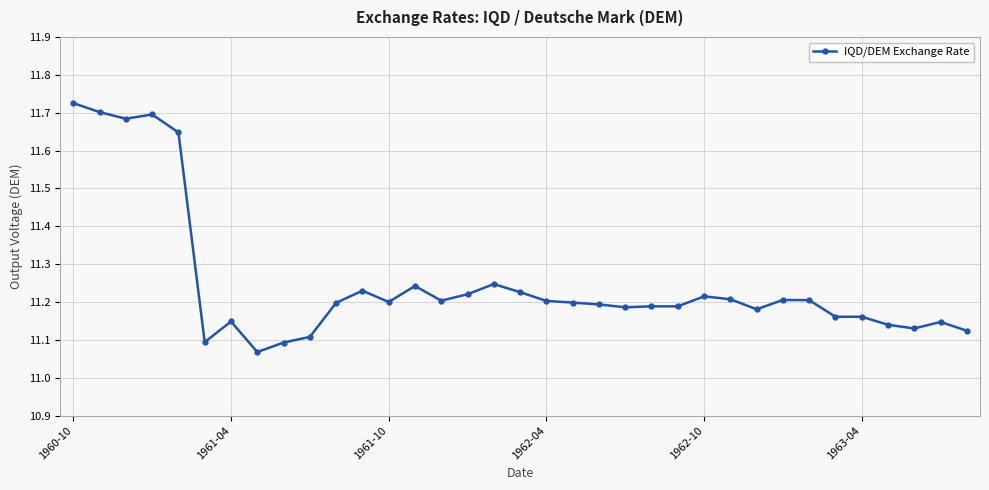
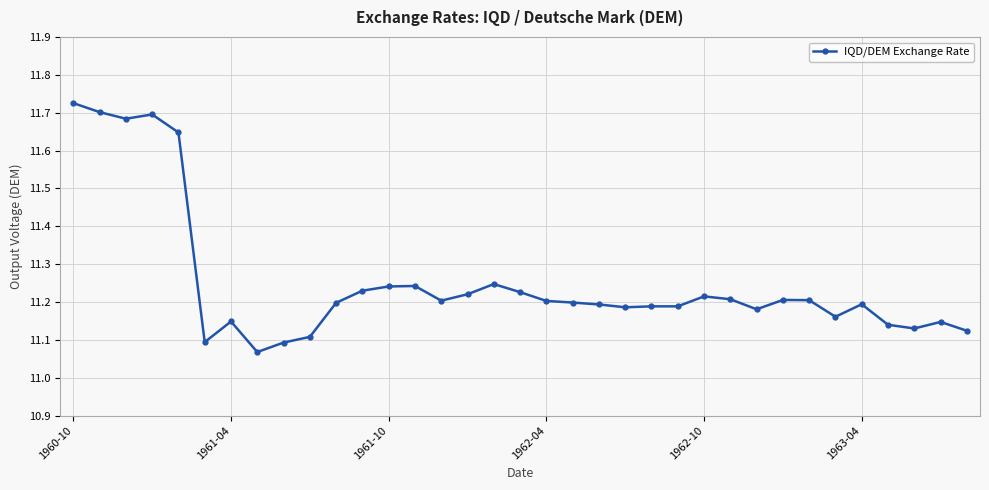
  {
    "1960-10": 11.73,
    "1961-04": 11.15,
-   "1961-10": 11.20,
+   "1961-10": 11.24,
    "1962-04": 11.20,
    "1962-10": 11.21,
-   "1963-04": 11.16
+   "1963-04": 11.19
  }
